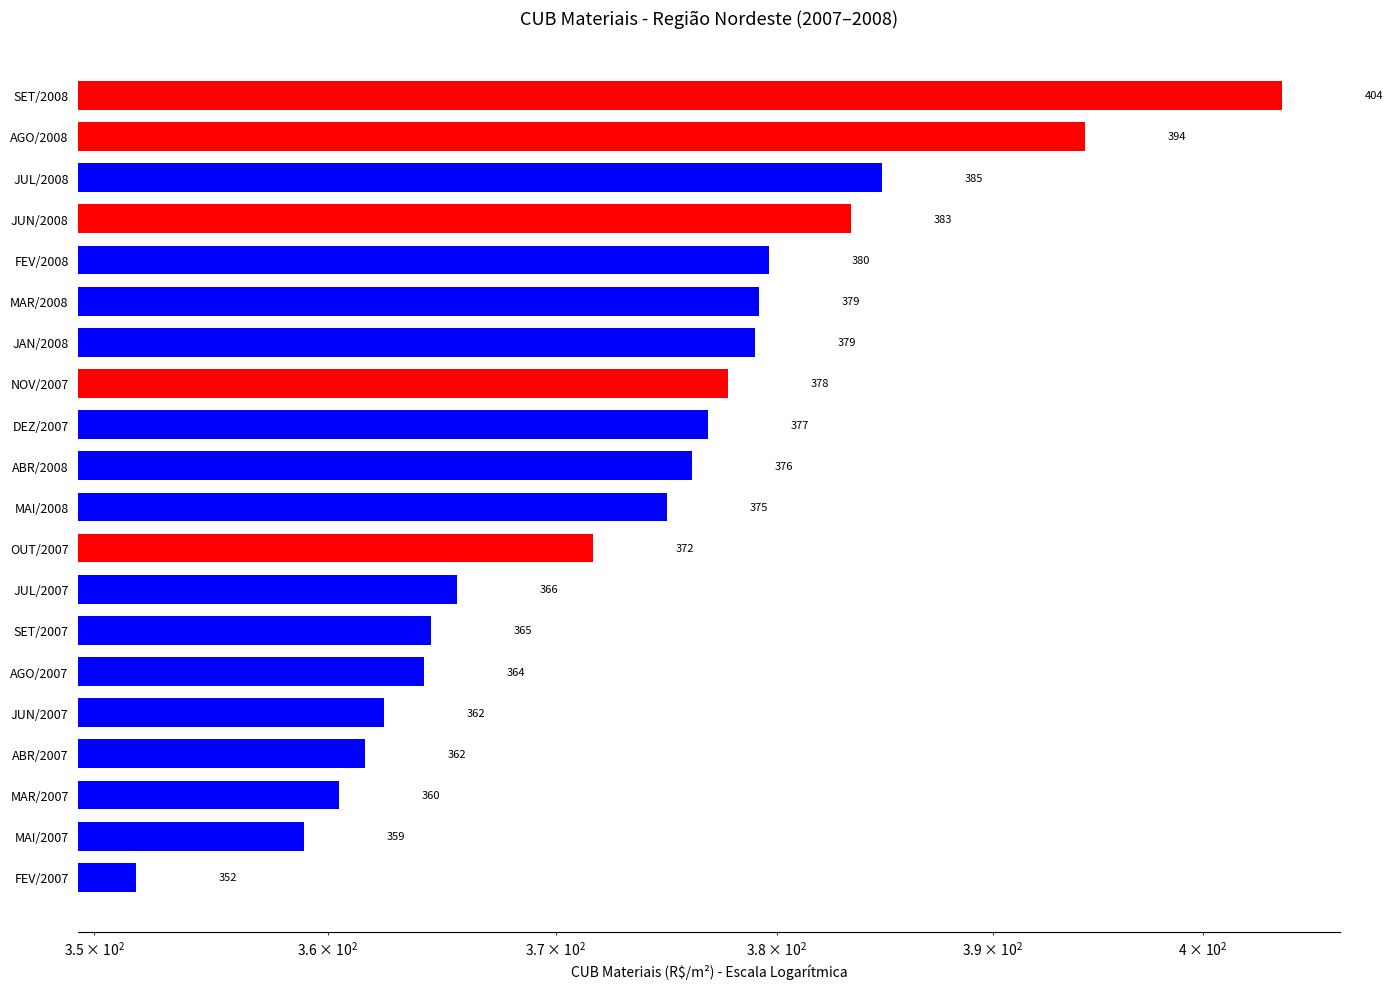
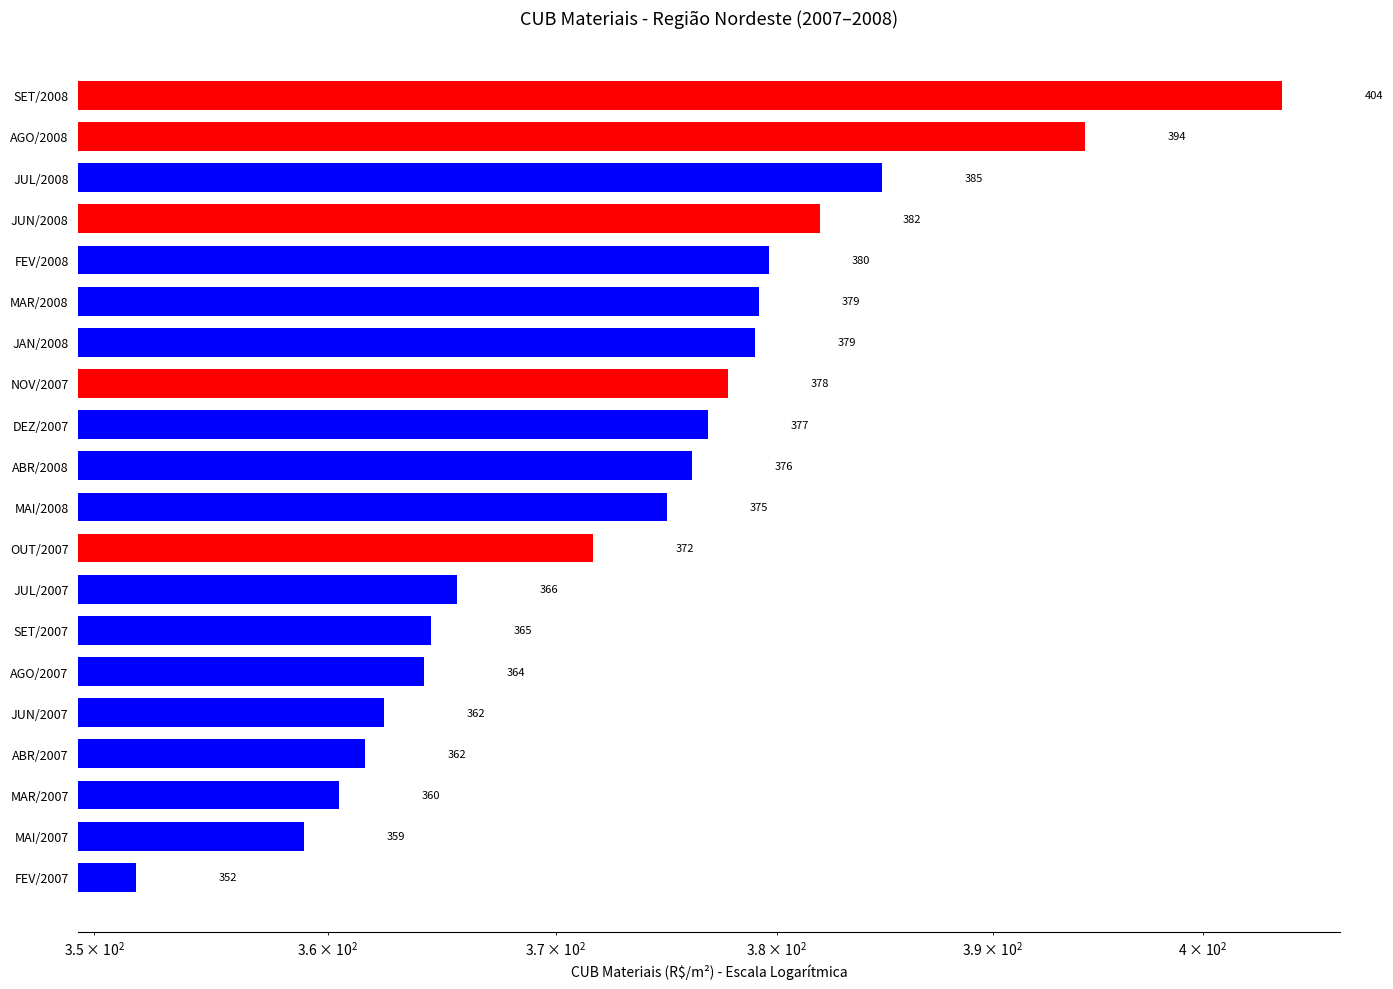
  {
-   "JUN/2008": 383
+   "JUN/2008": 382
  }
